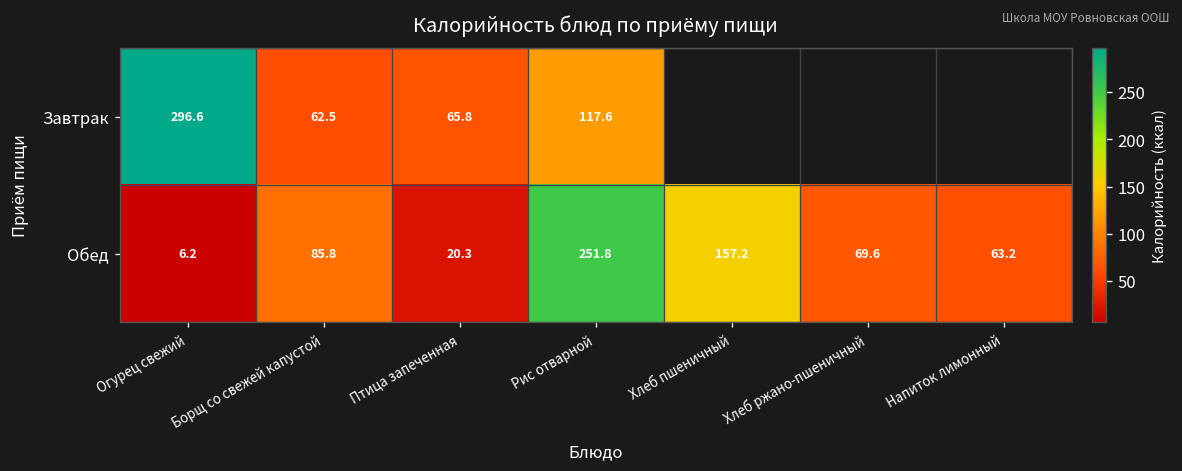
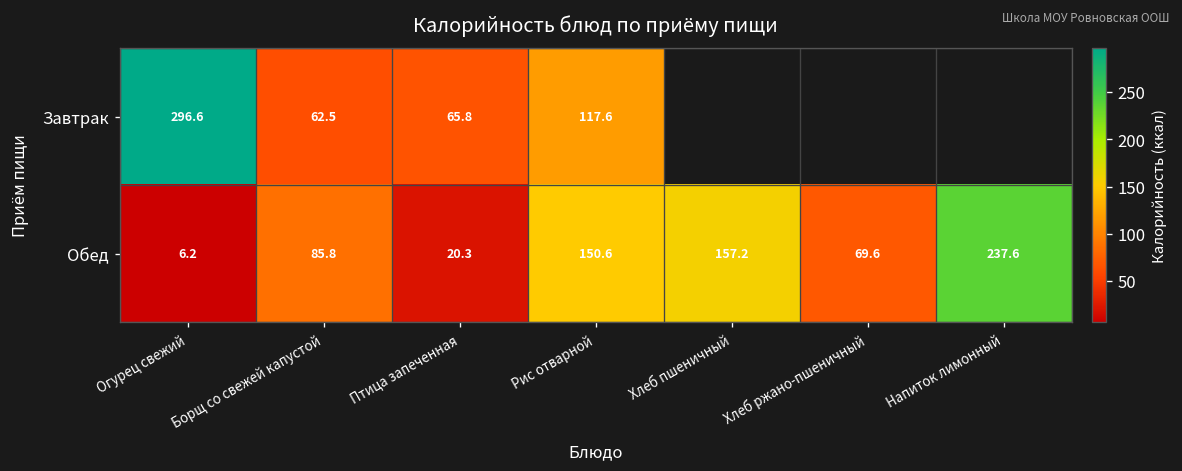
  {
    "Завтрак": {
      "Огурец свежий": 296.6,
      "Борщ со свежей капустой": 62.5,
      "Птица запеченная": 65.8,
      "Рис отварной": 117.6
    },
    "Обед": {
      "Огурец свежий": 6.2,
      "Борщ со свежей капустой": 85.8,
      "Птица запеченная": 20.3,
-     "Рис отварной": 251.8,
+     "Рис отварной": 150.6,
      "Хлеб пшеничный": 157.2,
      "Хлеб ржано-пшеничный": 69.6,
-     "Напиток лимонный": 63.2
+     "Напиток лимонный": 237.6
    }
  }
